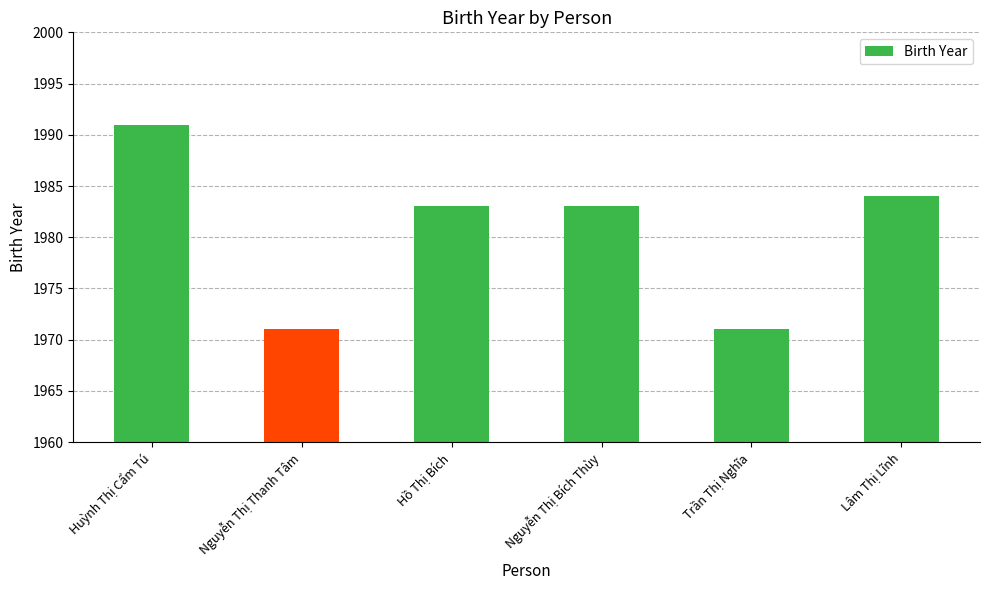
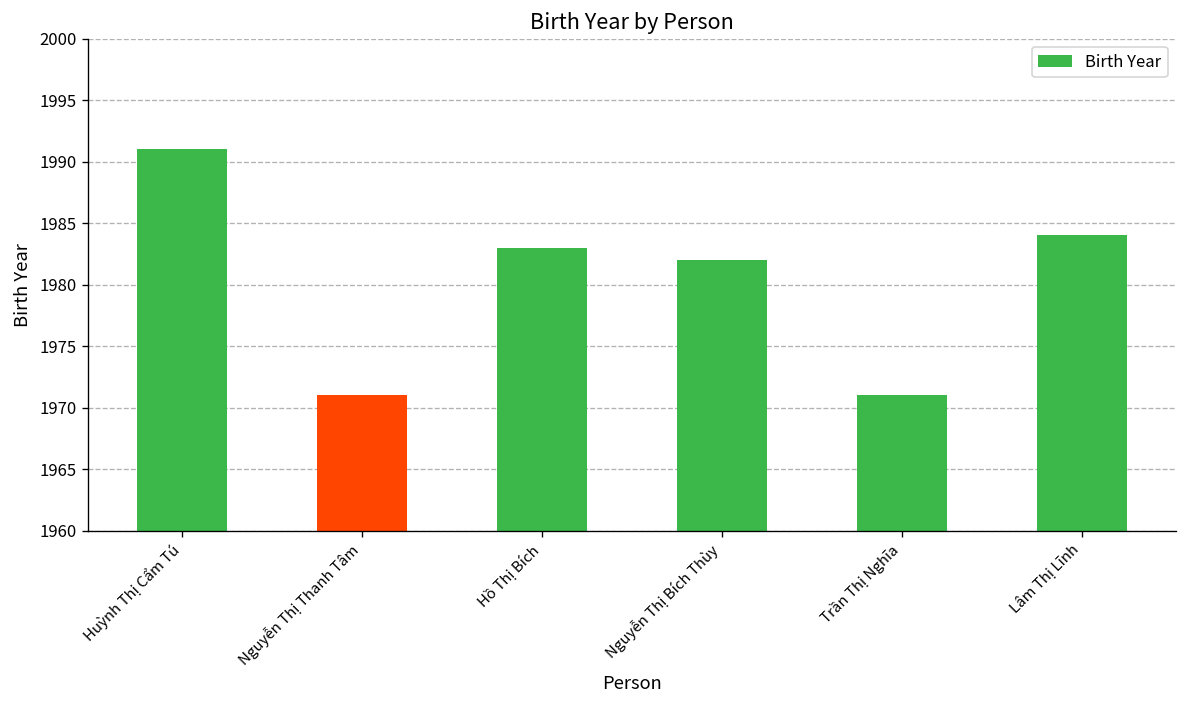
  {
    "Huỳnh Thị Cẩm Tú": 1991,
    "Nguyễn Thị Thanh Tâm": 1971,
    "Hồ Thị Bích": 1983,
-   "Nguyễn Thị Bích Thùy": 1983,
+   "Nguyễn Thị Bích Thùy": 1982,
    "Trần Thị Nghĩa": 1971,
    "Lâm Thị Lĩnh": 1984
  }
